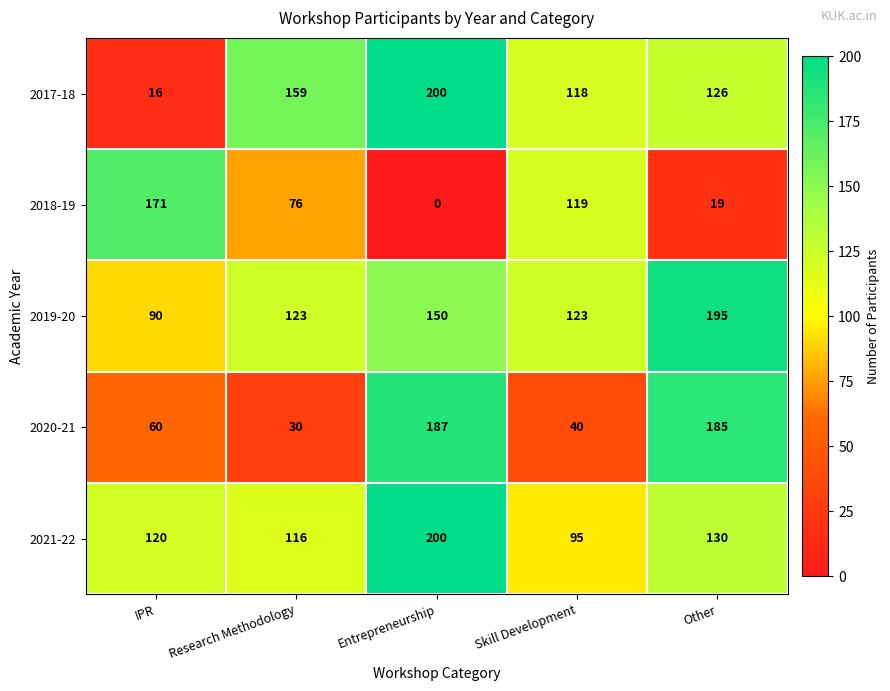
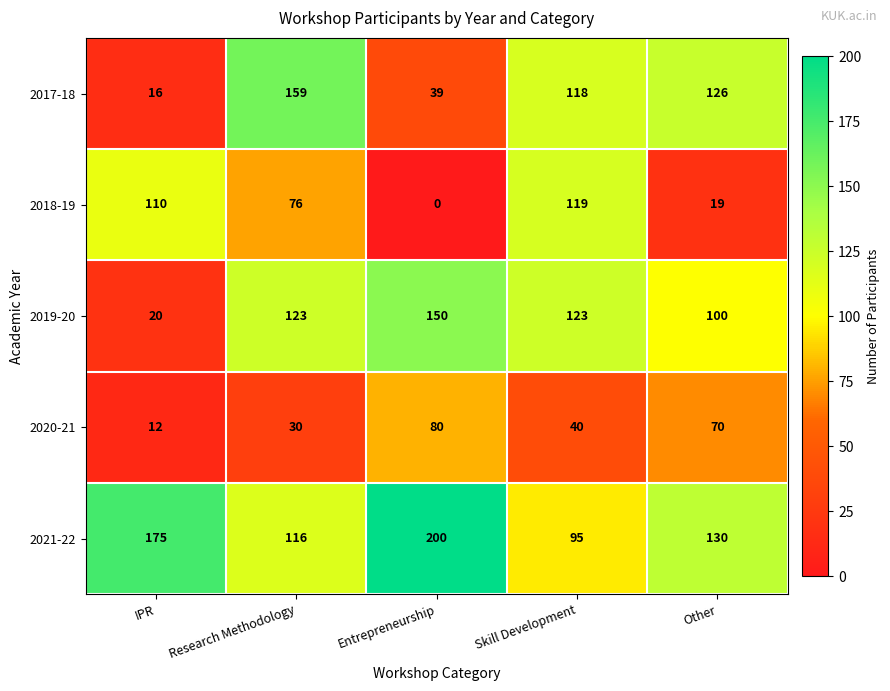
  {
    "2017-18": {
      "IPR": 16,
      "Research Methodology": 159,
-     "Entrepreneurship": 200,
+     "Entrepreneurship": 39,
      "Skill Development": 118,
      "Other": 126
    },
    "2018-19": {
-     "IPR": 171,
+     "IPR": 110,
      "Research Methodology": 76,
      "Entrepreneurship": 0,
      "Skill Development": 119,
      "Other": 19
    },
    "2019-20": {
-     "IPR": 90,
+     "IPR": 20,
      "Research Methodology": 123,
      "Entrepreneurship": 150,
      "Skill Development": 123,
-     "Other": 195
+     "Other": 100
    },
    "2020-21": {
-     "IPR": 60,
+     "IPR": 12,
      "Research Methodology": 30,
-     "Entrepreneurship": 187,
+     "Entrepreneurship": 80,
      "Skill Development": 40,
-     "Other": 185
+     "Other": 70
    },
    "2021-22": {
-     "IPR": 120,
+     "IPR": 175,
      "Research Methodology": 116,
      "Entrepreneurship": 200,
      "Skill Development": 95,
      "Other": 130
    }
  }
